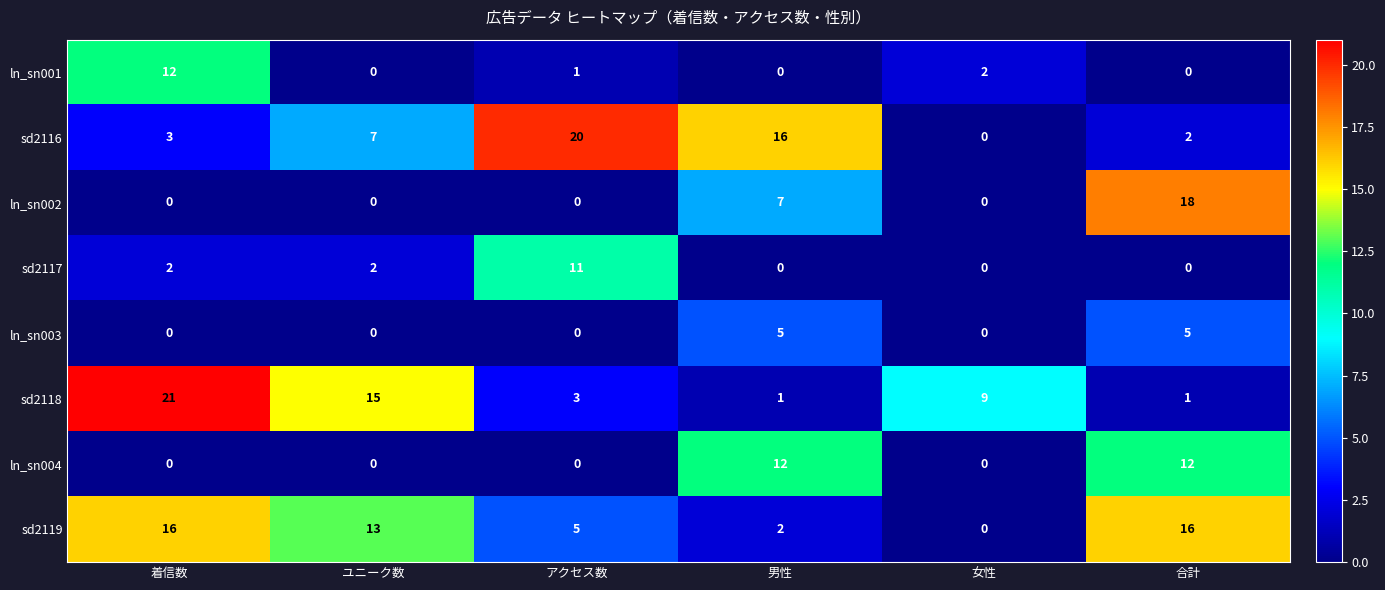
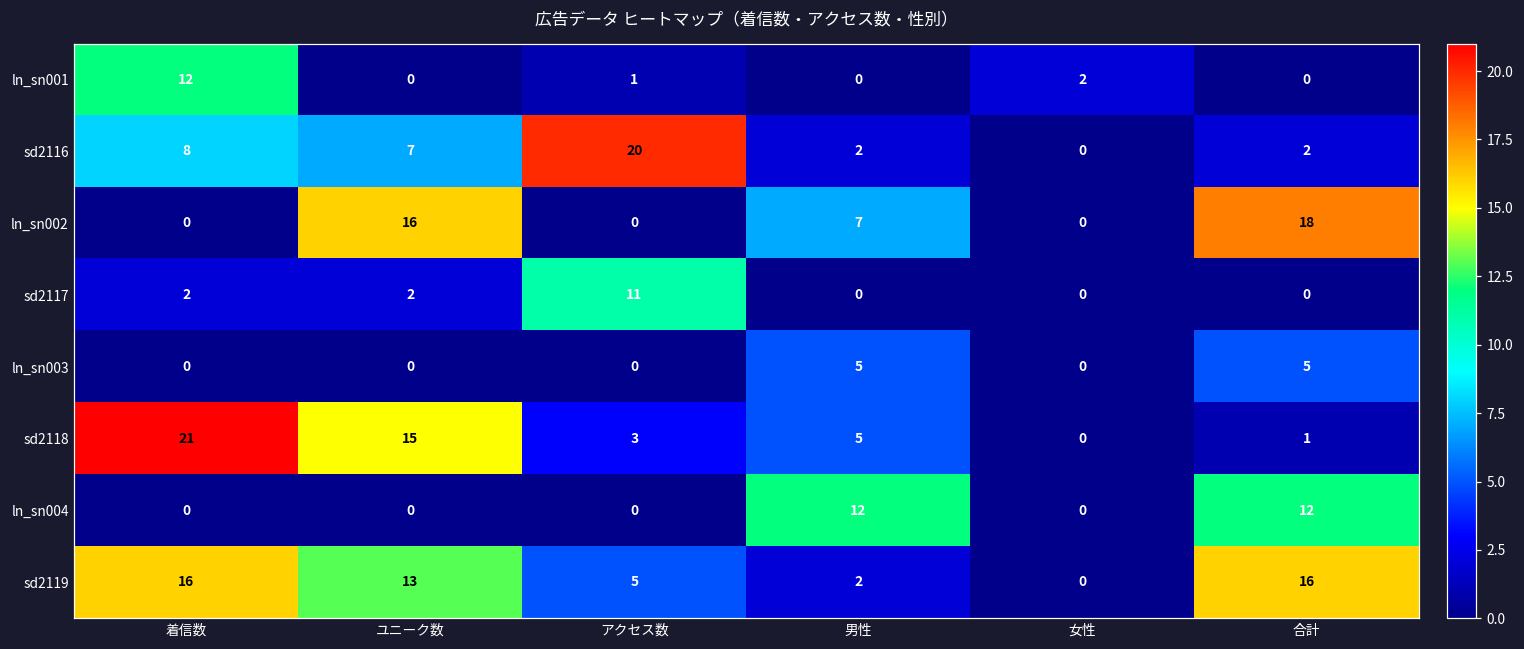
  {
    "ln_sn001": {
      "着信数": 12,
      "ユニーク数": 0,
      "アクセス数": 1,
      "男性": 0,
      "女性": 2,
      "合計": 0
    },
    "sd2116": {
-     "着信数": 3,
+     "着信数": 8,
      "ユニーク数": 7,
      "アクセス数": 20,
-     "男性": 16,
+     "男性": 2,
      "女性": 0,
      "合計": 2
    },
    "ln_sn002": {
      "着信数": 0,
-     "ユニーク数": 0,
+     "ユニーク数": 16,
      "アクセス数": 0,
      "男性": 7,
      "女性": 0,
      "合計": 18
    },
    "sd2117": {
      "着信数": 2,
      "ユニーク数": 2,
      "アクセス数": 11,
      "男性": 0,
      "女性": 0,
      "合計": 0
    },
    "ln_sn003": {
      "着信数": 0,
      "ユニーク数": 0,
      "アクセス数": 0,
      "男性": 5,
      "女性": 0,
      "合計": 5
    },
    "sd2118": {
      "着信数": 21,
      "ユニーク数": 15,
      "アクセス数": 3,
-     "男性": 1,
-     "女性": 9,
+     "男性": 5,
+     "女性": 0,
      "合計": 1
    },
    "ln_sn004": {
      "着信数": 0,
      "ユニーク数": 0,
      "アクセス数": 0,
      "男性": 12,
      "女性": 0,
      "合計": 12
    },
    "sd2119": {
      "着信数": 16,
      "ユニーク数": 13,
      "アクセス数": 5,
      "男性": 2,
      "女性": 0,
      "合計": 16
    }
  }
